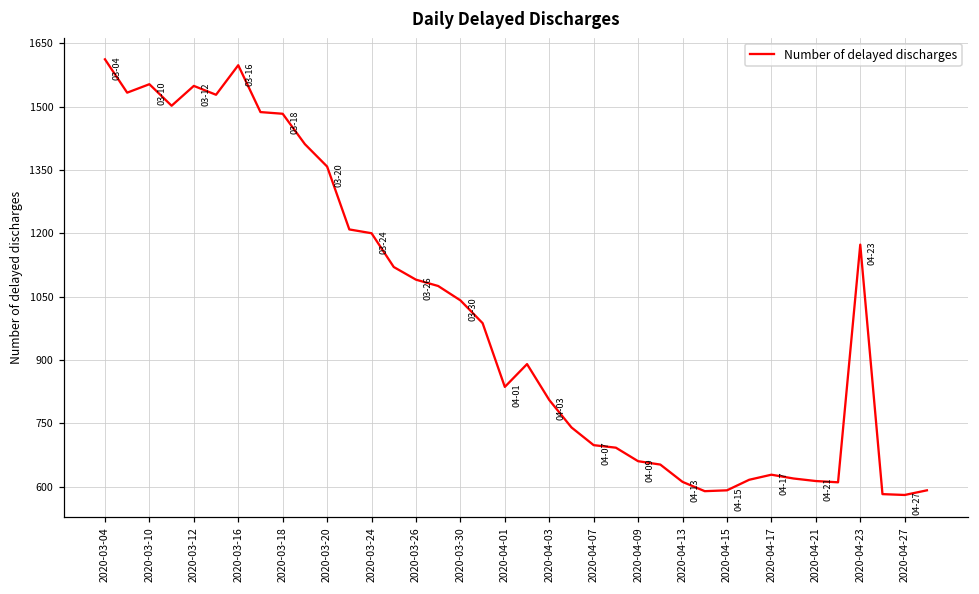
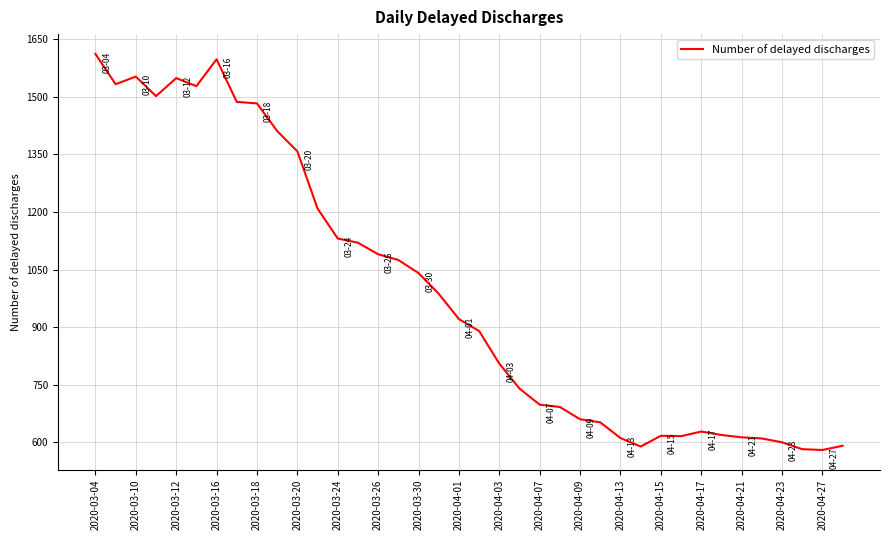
  {
    "2020-03-10": 1550,
    "2020-03-12": 1550,
-   "2020-03-24": 1200,
+   "2020-03-24": 1130,
    "2020-03-26": 1090,
    "2020-03-30": 1040,
-   "2020-04-01": 840,
+   "2020-04-01": 920,
    "2020-04-07": 700,
    "2020-04-09": 660,
    "2020-04-13": 610,
-   "2020-04-15": 590,
+   "2020-04-15": 620,
    "2020-04-17": 630,
    "2020-04-21": 610,
-   "2020-04-23": 1170,
+   "2020-04-23": 600,
    "2020-04-27": 580
  }
